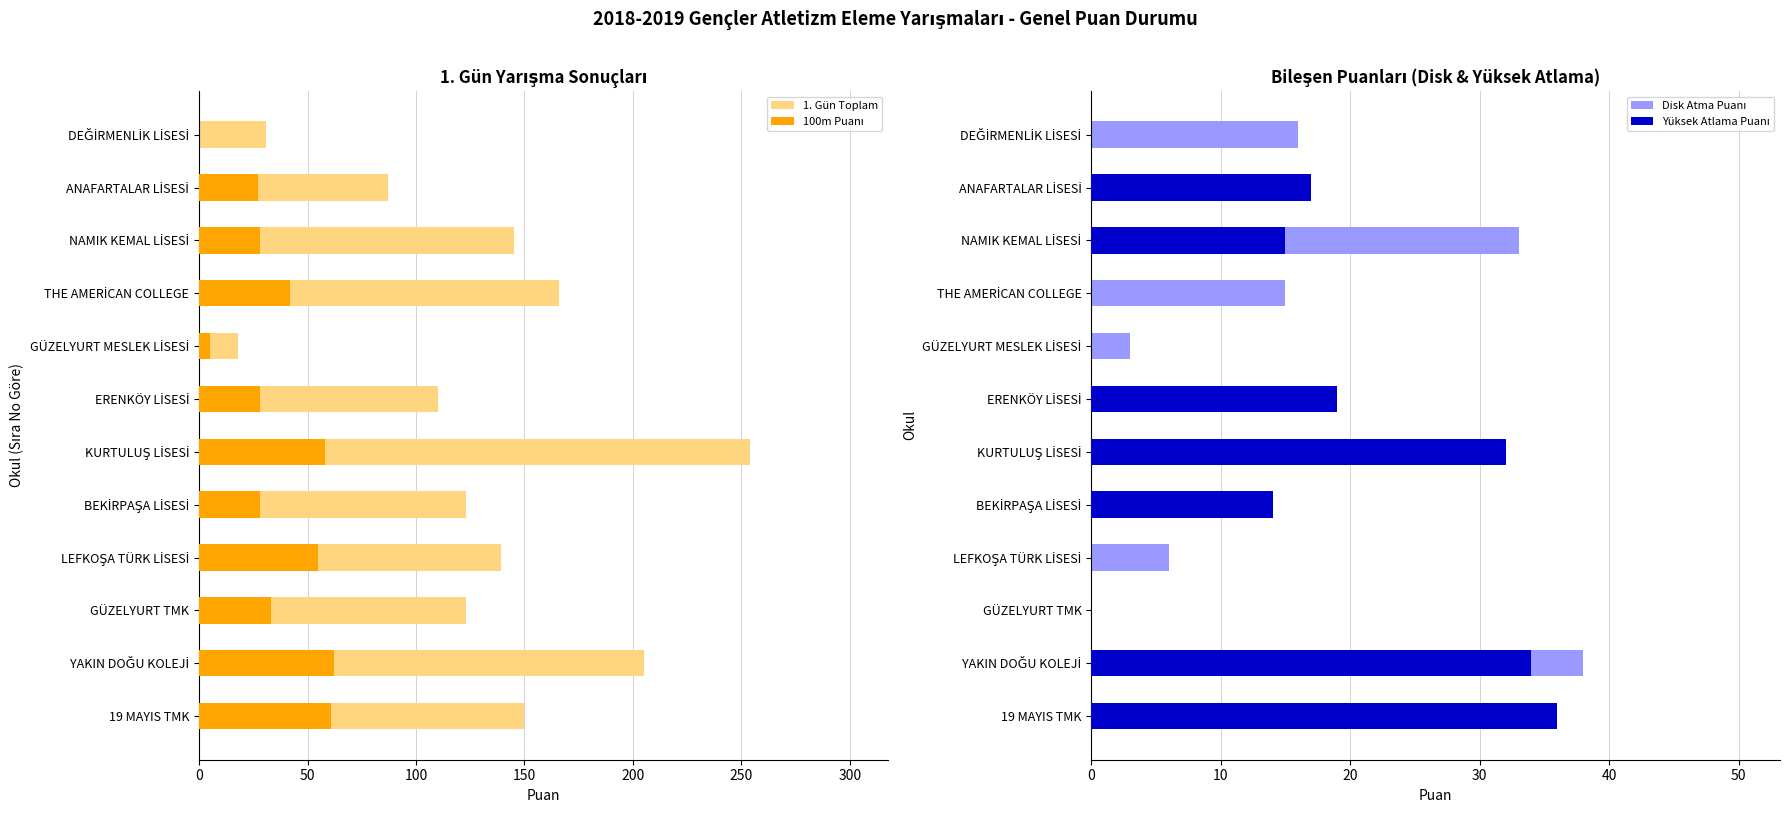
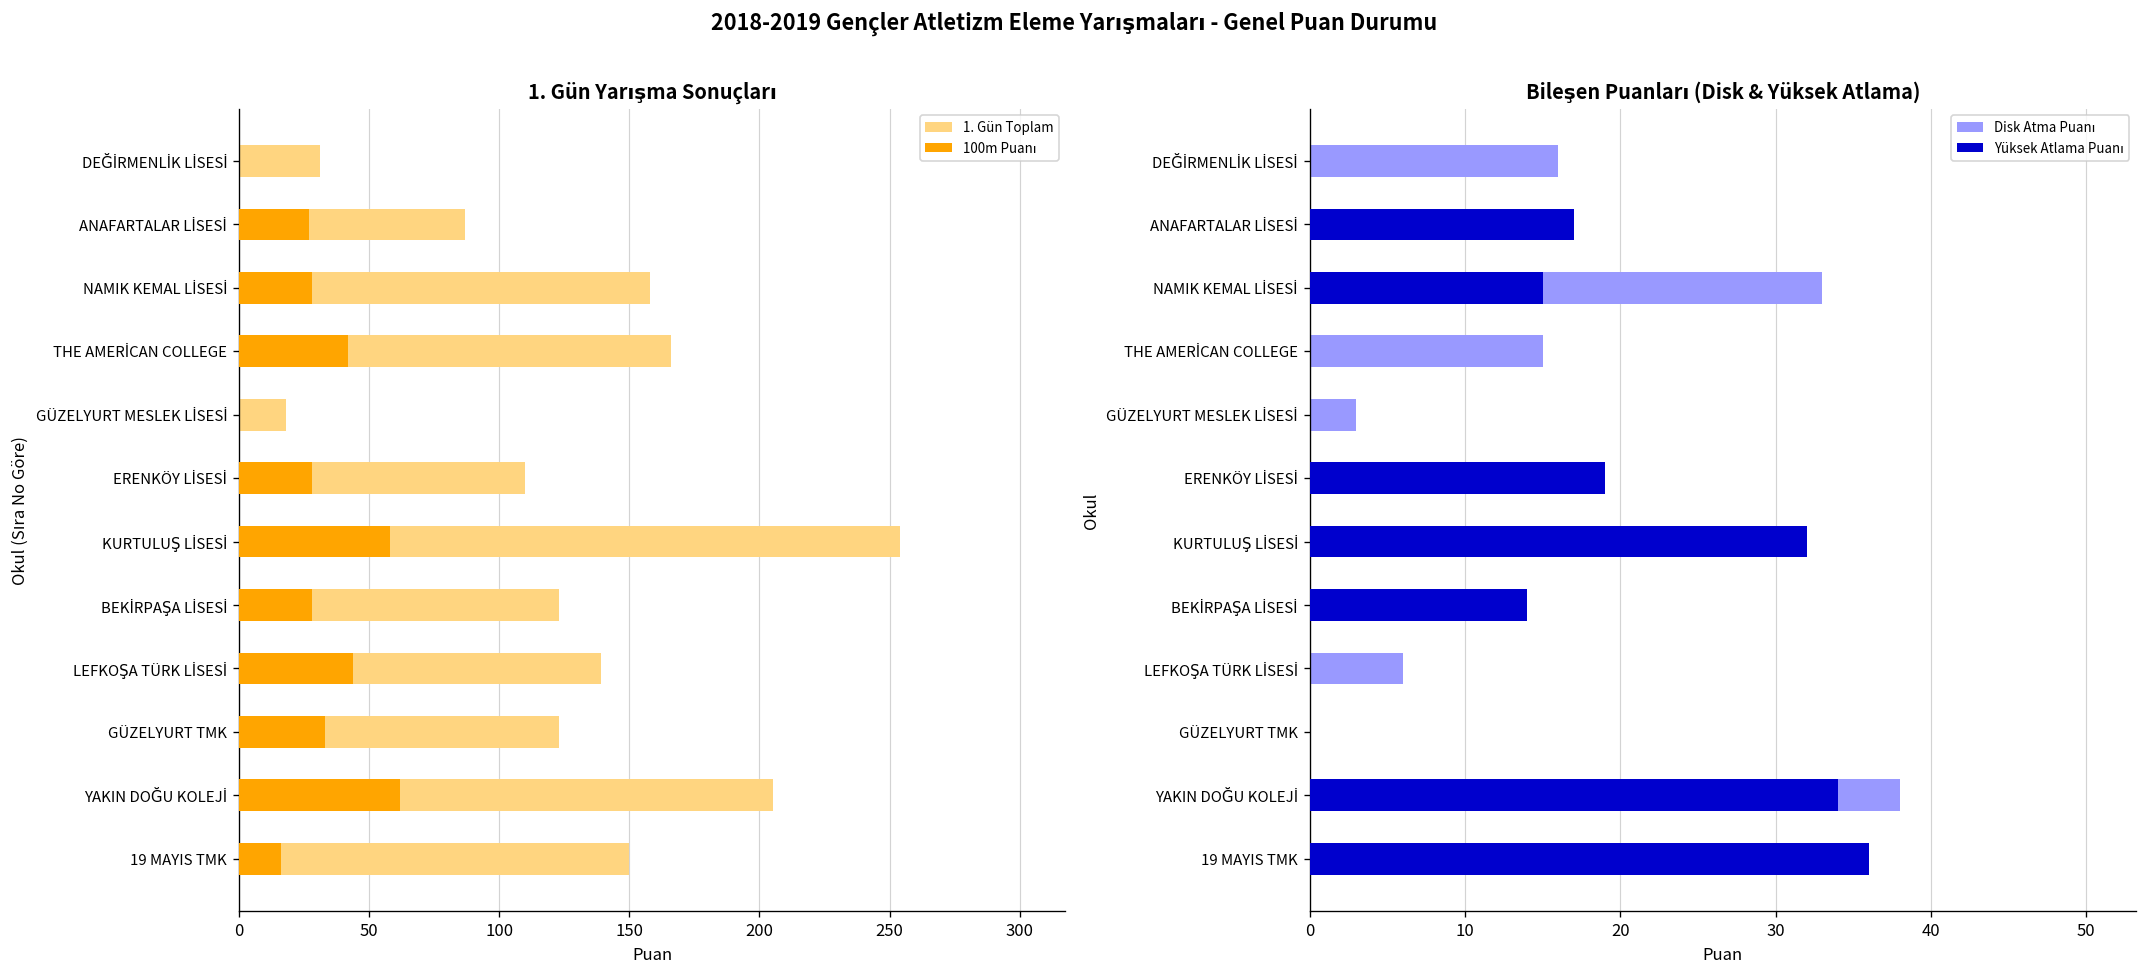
  {
    "1. Gün Yarışma Sonuçları": {
      "1. Gün Toplam": {
        "DEĞİRMENLİK LİSESİ": 31,
        "ANAFARTALAR LİSESİ": 87,
-       "NAMIK KEMAL LİSESİ": 145,
+       "NAMIK KEMAL LİSESİ": 158,
        "THE AMERİCAN COLLEGE": 166,
        "GÜZELYURT MESLEK LİSESİ": 18,
        "ERENKÖY LİSESİ": 110,
        "KURTULUŞ LİSESİ": 254,
        "BEKİRPAŞA LİSESİ": 123,
        "LEFKOŞA TÜRK LİSESİ": 139,
        "GÜZELYURT TMK": 123,
        "YAKIN DOĞU KOLEJİ": 205,
        "19 MAYIS TMK": 150
      },
      "100m Puanı": {
        "DEĞİRMENLİK LİSESİ": 0,
-       "GÜZELYURT MESLEK LİSESİ": 5,
-       "LEFKOŞA TÜRK LİSESİ": 55,
-       "19 MAYIS TMK": 61
+       "GÜZELYURT MESLEK LİSESİ": 0,
+       "LEFKOŞA TÜRK LİSESİ": 44,
+       "19 MAYIS TMK": 16
      }
    },
    "Bileşen Puanları (Disk & Yüksek Atlama)": {
      "Disk Atma Puanı": {
        "DEĞİRMENLİK LİSESİ": 16.0,
        "NAMIK KEMAL LİSESİ": 33.0,
        "THE AMERİCAN COLLEGE": 15.0,
        "GÜZELYURT MESLEK LİSESİ": 3.0,
        "ERENKÖY LİSESİ": 0.0,
        "LEFKOŞA TÜRK LİSESİ": 6.0,
        "GÜZELYURT TMK": 0.0,
        "YAKIN DOĞU KOLEJİ": 38.0
      },
      "Yüksek Atlama Puanı": {
        "DEĞİRMENLİK LİSESİ": 0.0,
        "ANAFARTALAR LİSESİ": 17.0,
        "THE AMERİCAN COLLEGE": 0.0,
        "GÜZELYURT MESLEK LİSESİ": 0.0,
        "ERENKÖY LİSESİ": 19.0,
        "KURTULUŞ LİSESİ": 32.0,
        "BEKİRPAŞA LİSESİ": 14.0,
        "LEFKOŞA TÜRK LİSESİ": 0.0,
        "GÜZELYURT TMK": 0.0,
        "19 MAYIS TMK": 36.0
      }
    }
  }
